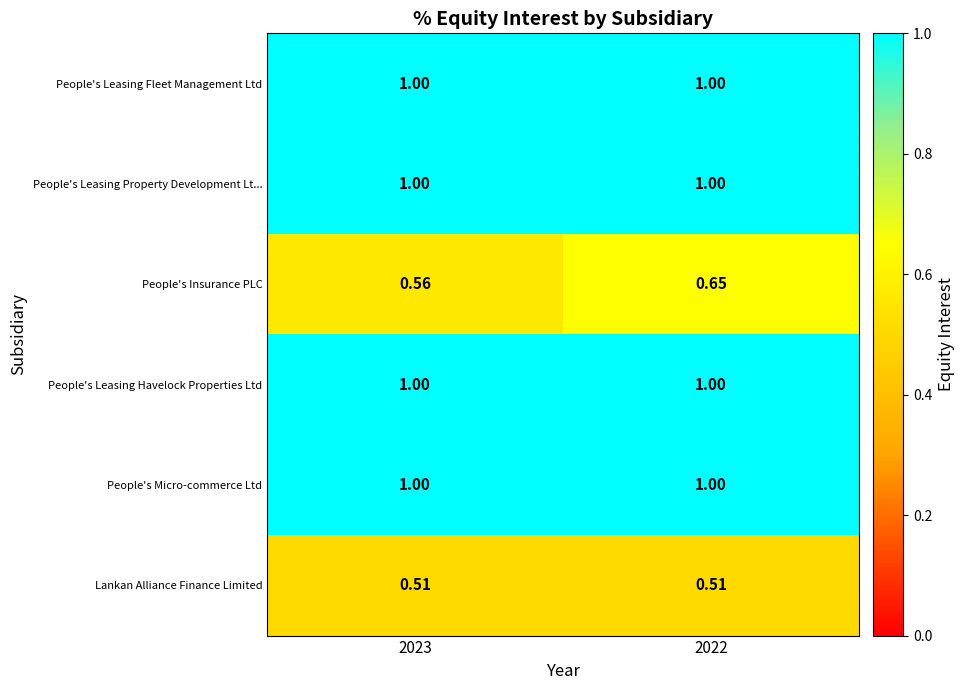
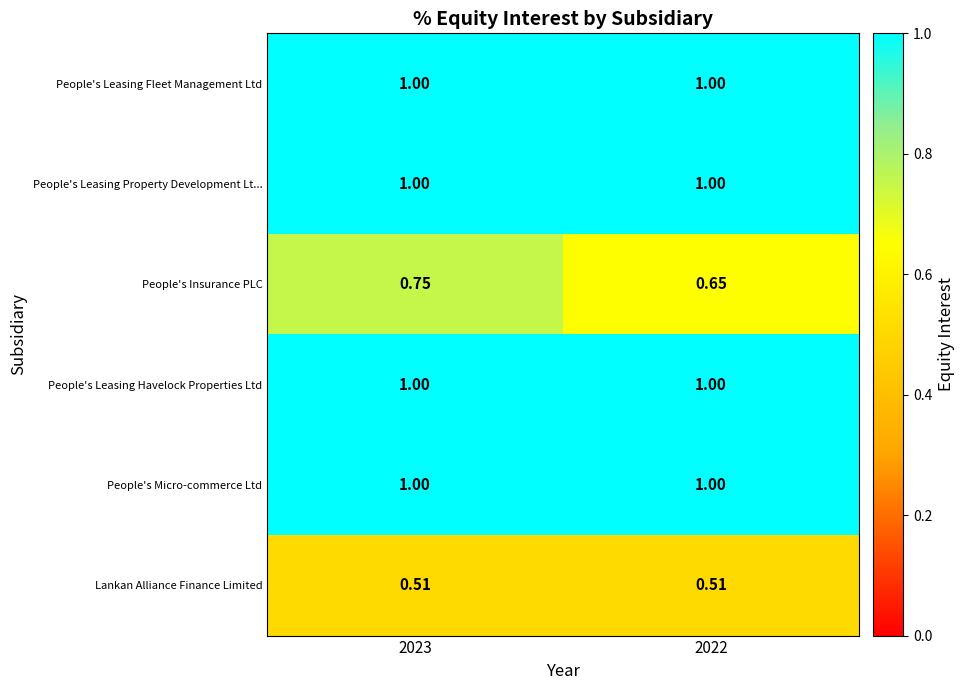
  {
    "People's Leasing Fleet Management Ltd": {
      "2023": 1.00,
      "2022": 1.00
    },
    "People's Leasing Property Development Lt...": {
      "2023": 1.00,
      "2022": 1.00
    },
    "People's Insurance PLC": {
-     "2023": 0.56,
+     "2023": 0.75,
      "2022": 0.65
    },
    "People's Leasing Havelock Properties Ltd": {
      "2023": 1.00,
      "2022": 1.00
    },
    "People's Micro-commerce Ltd": {
      "2023": 1.00,
      "2022": 1.00
    },
    "Lankan Alliance Finance Limited": {
      "2023": 0.51,
      "2022": 0.51
    }
  }
